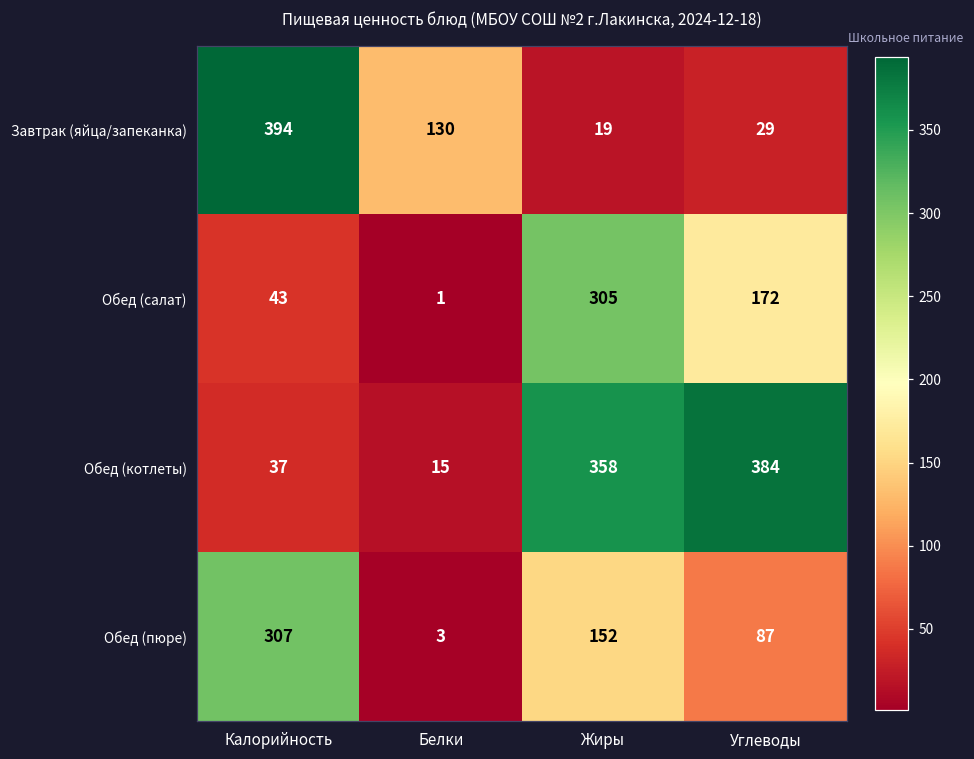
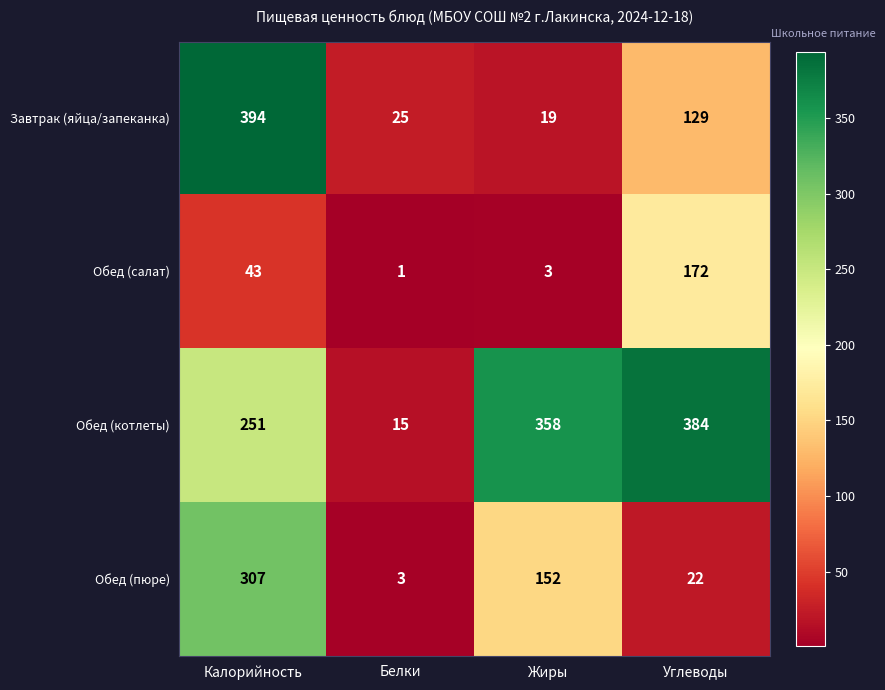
  {
    "Завтрак (яйца/запеканка)": {
      "Калорийность": 394,
-     "Белки": 130,
+     "Белки": 25,
      "Жиры": 19,
-     "Углеводы": 29
+     "Углеводы": 129
    },
    "Обед (салат)": {
      "Калорийность": 43,
      "Белки": 1,
-     "Жиры": 305,
+     "Жиры": 3,
      "Углеводы": 172
    },
    "Обед (котлеты)": {
-     "Калорийность": 37,
+     "Калорийность": 251,
      "Белки": 15,
      "Жиры": 358,
      "Углеводы": 384
    },
    "Обед (пюре)": {
      "Калорийность": 307,
      "Белки": 3,
      "Жиры": 152,
-     "Углеводы": 87
+     "Углеводы": 22
    }
  }
